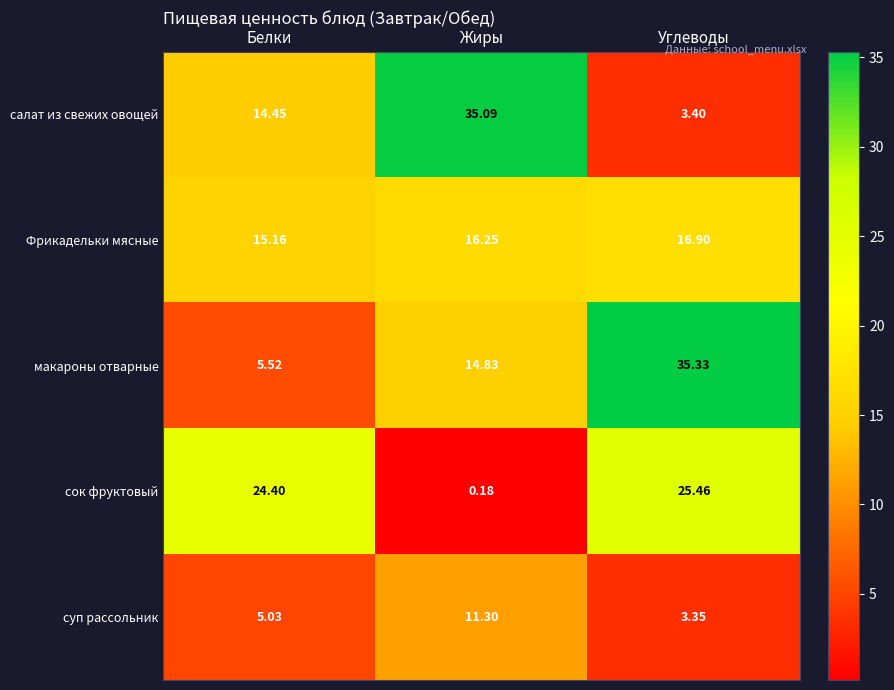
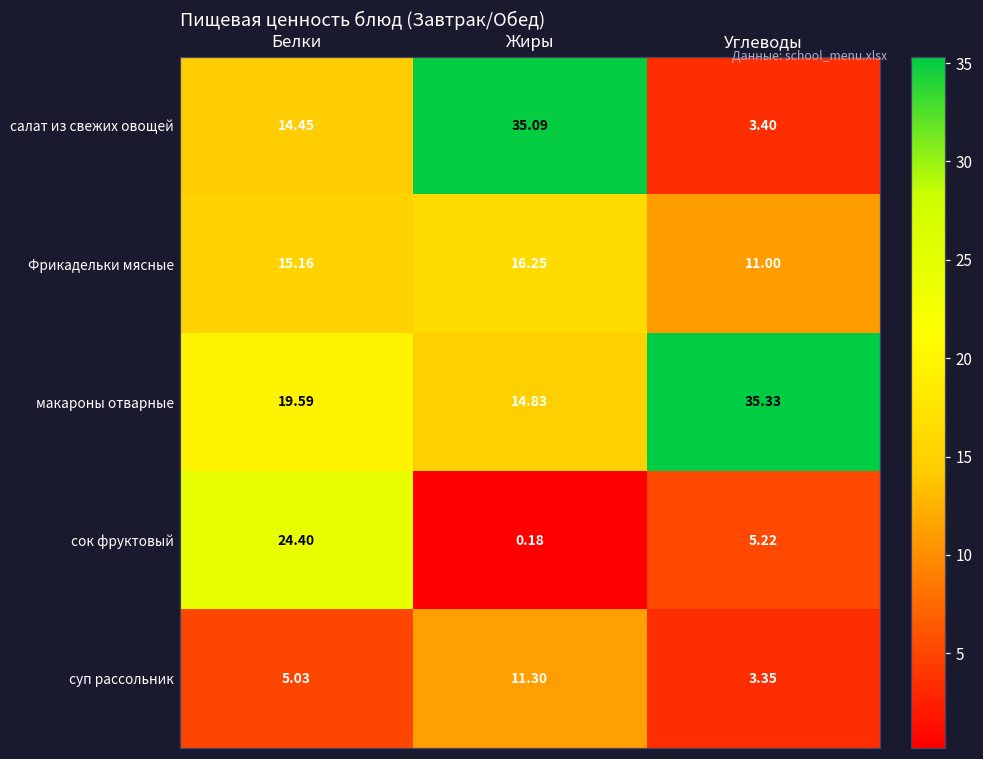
  {
    "салат из свежих овощей": {
      "Белки": 14.45,
      "Жиры": 35.09,
      "Углеводы": 3.40
    },
    "Фрикадельки мясные": {
      "Белки": 15.16,
      "Жиры": 16.25,
-     "Углеводы": 16.90
+     "Углеводы": 11.00
    },
    "макароны отварные": {
-     "Белки": 5.52,
+     "Белки": 19.59,
      "Жиры": 14.83,
      "Углеводы": 35.33
    },
    "сок фруктовый": {
      "Белки": 24.40,
      "Жиры": 0.18,
-     "Углеводы": 25.46
+     "Углеводы": 5.22
    },
    "суп рассольник": {
      "Белки": 5.03,
      "Жиры": 11.30,
      "Углеводы": 3.35
    }
  }
